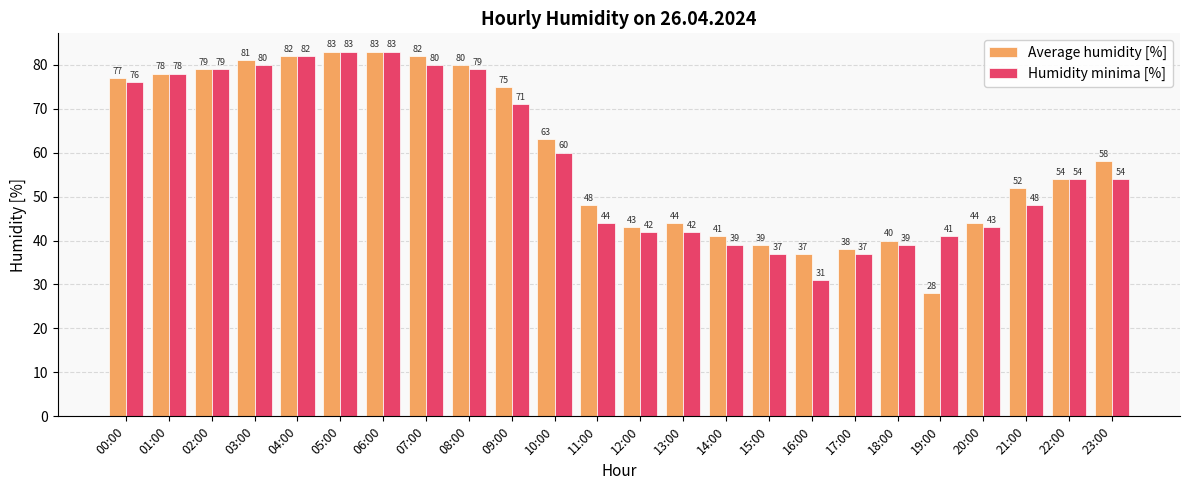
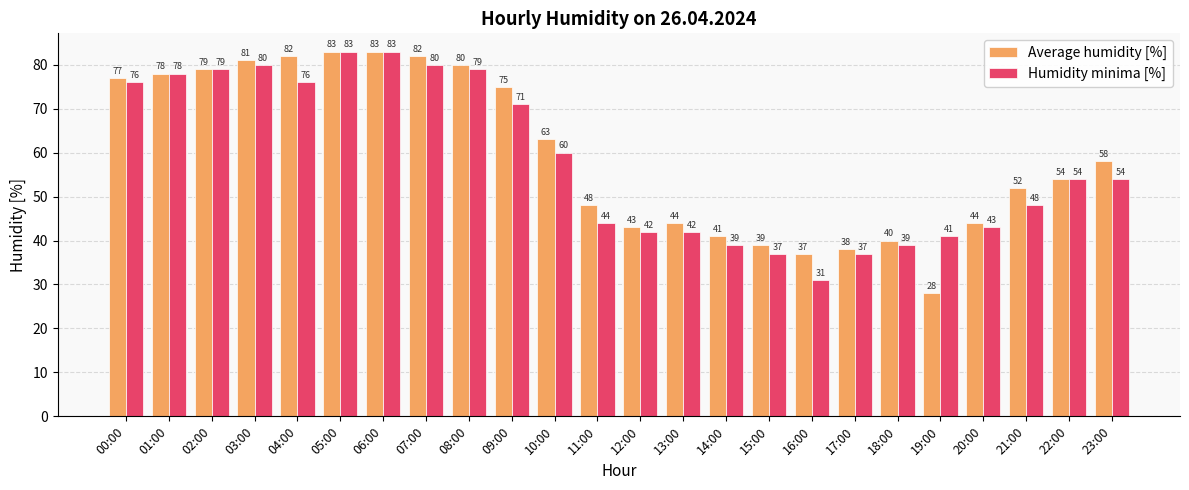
  {
    "Average humidity [%]": {
      "00:00": 77,
      "01:00": 78,
      "02:00": 79,
      "03:00": 81,
      "04:00": 82,
      "05:00": 83,
      "06:00": 83,
      "07:00": 82,
      "08:00": 80,
      "09:00": 75,
      "10:00": 63,
      "11:00": 48,
      "12:00": 43,
      "13:00": 44,
      "14:00": 41,
      "15:00": 39,
      "16:00": 37,
      "17:00": 38,
      "18:00": 40,
      "19:00": 28,
      "20:00": 44,
      "21:00": 52,
      "22:00": 54,
      "23:00": 58
    },
    "Humidity minima [%]": {
      "00:00": 76,
      "01:00": 78,
      "02:00": 79,
      "03:00": 80,
-     "04:00": 82,
+     "04:00": 76,
      "05:00": 83,
      "06:00": 83,
      "07:00": 80,
      "08:00": 79,
      "09:00": 71,
      "10:00": 60,
      "11:00": 44,
      "12:00": 42,
      "13:00": 42,
      "14:00": 39,
      "15:00": 37,
      "16:00": 31,
      "17:00": 37,
      "18:00": 39,
      "19:00": 41,
      "20:00": 43,
      "21:00": 48,
      "22:00": 54,
      "23:00": 54
    }
  }
